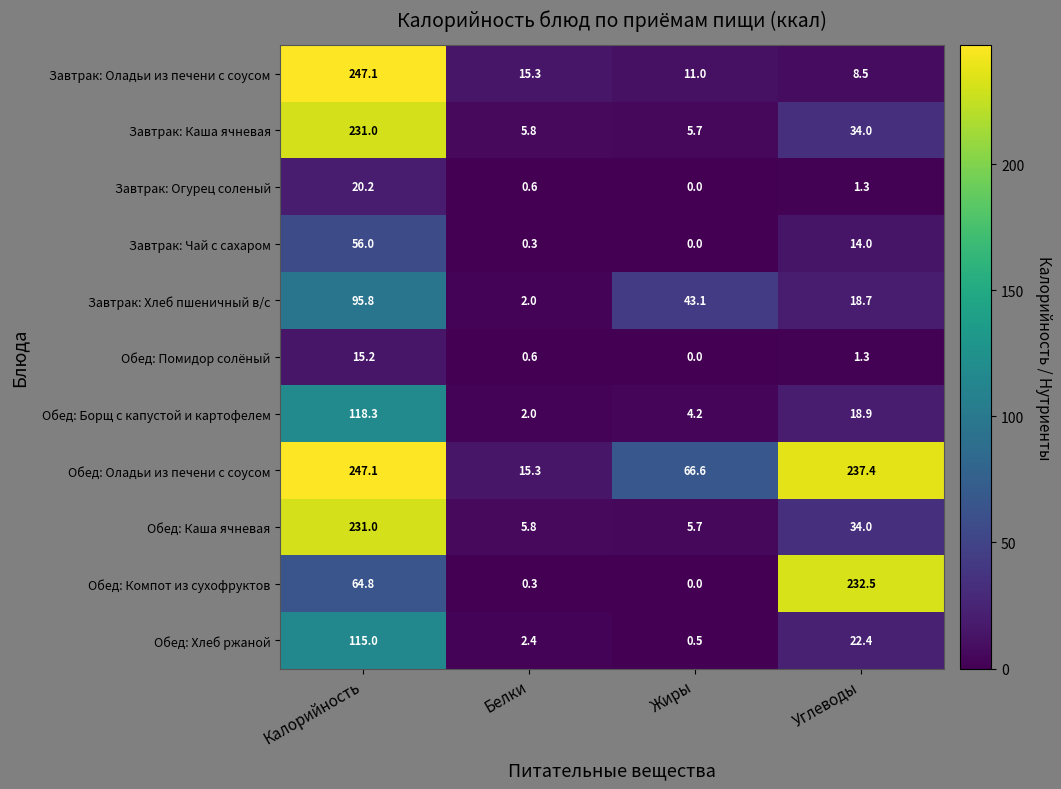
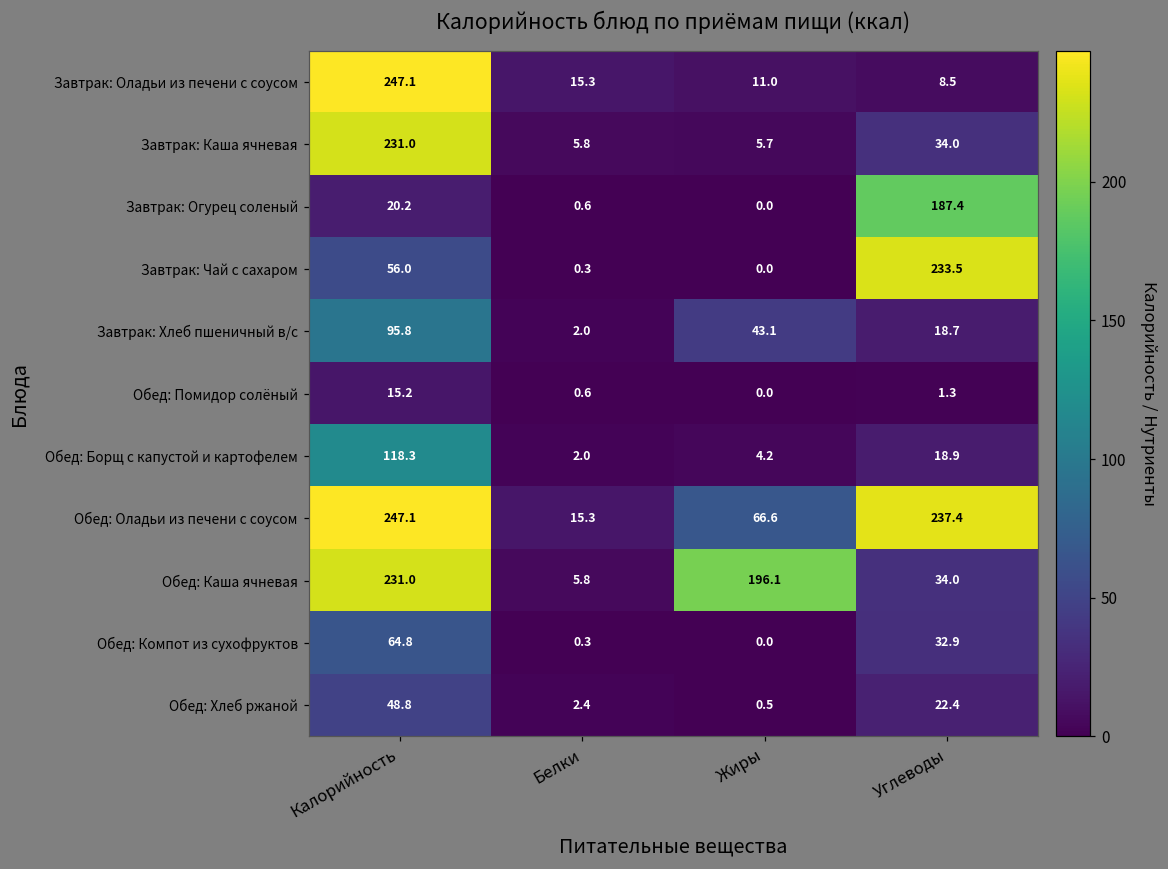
  {
    "Завтрак: Оладьи из печени с соусом": {
      "Калорийность": 247.1,
      "Белки": 15.3,
      "Жиры": 11.0,
      "Углеводы": 8.5
    },
    "Завтрак: Каша ячневая": {
      "Калорийность": 231.0,
      "Белки": 5.8,
      "Жиры": 5.7,
      "Углеводы": 34.0
    },
    "Завтрак: Огурец соленый": {
      "Калорийность": 20.2,
      "Белки": 0.6,
      "Жиры": 0.0,
-     "Углеводы": 1.3
+     "Углеводы": 187.4
    },
    "Завтрак: Чай с сахаром": {
      "Калорийность": 56.0,
      "Белки": 0.3,
      "Жиры": 0.0,
-     "Углеводы": 14.0
+     "Углеводы": 233.5
    },
    "Завтрак: Хлеб пшеничный в/с": {
      "Калорийность": 95.8,
      "Белки": 2.0,
      "Жиры": 43.1,
      "Углеводы": 18.7
    },
    "Обед: Помидор солёный": {
      "Калорийность": 15.2,
      "Белки": 0.6,
      "Жиры": 0.0,
      "Углеводы": 1.3
    },
    "Обед: Борщ с капустой и картофелем": {
      "Калорийность": 118.3,
      "Белки": 2.0,
      "Жиры": 4.2,
      "Углеводы": 18.9
    },
    "Обед: Оладьи из печени с соусом": {
      "Калорийность": 247.1,
      "Белки": 15.3,
      "Жиры": 66.6,
      "Углеводы": 237.4
    },
    "Обед: Каша ячневая": {
      "Калорийность": 231.0,
      "Белки": 5.8,
-     "Жиры": 5.7,
+     "Жиры": 196.1,
      "Углеводы": 34.0
    },
    "Обед: Компот из сухофруктов": {
      "Калорийность": 64.8,
      "Белки": 0.3,
      "Жиры": 0.0,
-     "Углеводы": 232.5
+     "Углеводы": 32.9
    },
    "Обед: Хлеб ржаной": {
-     "Калорийность": 115.0,
+     "Калорийность": 48.8,
      "Белки": 2.4,
      "Жиры": 0.5,
      "Углеводы": 22.4
    }
  }
